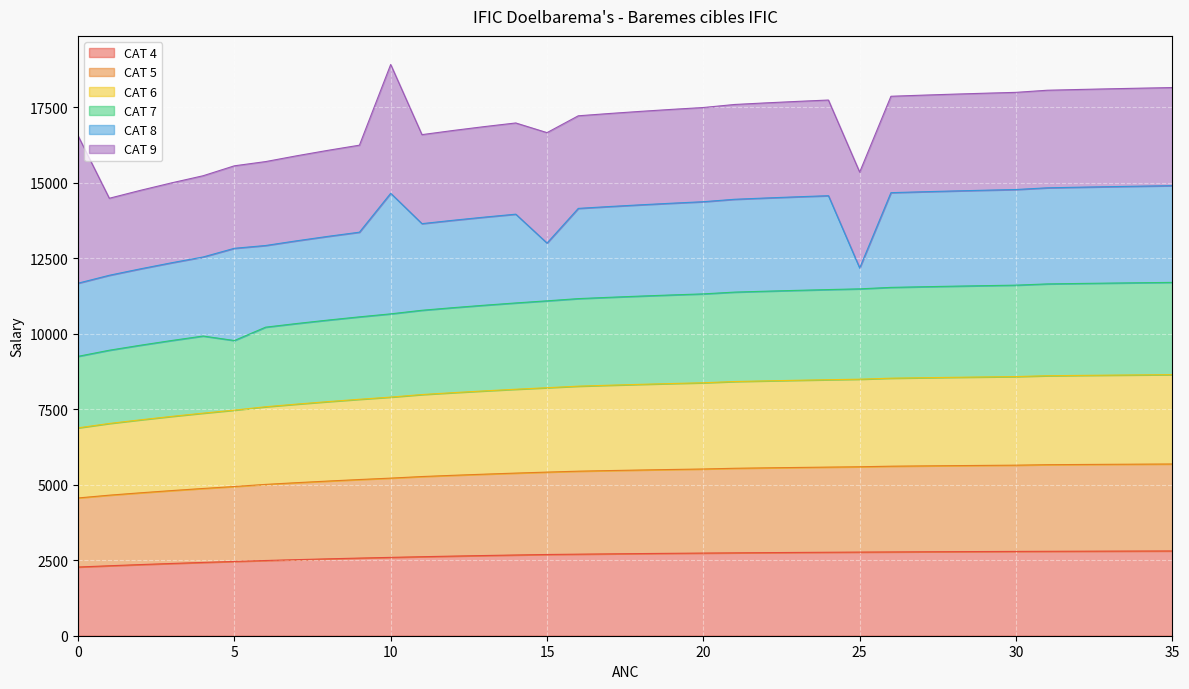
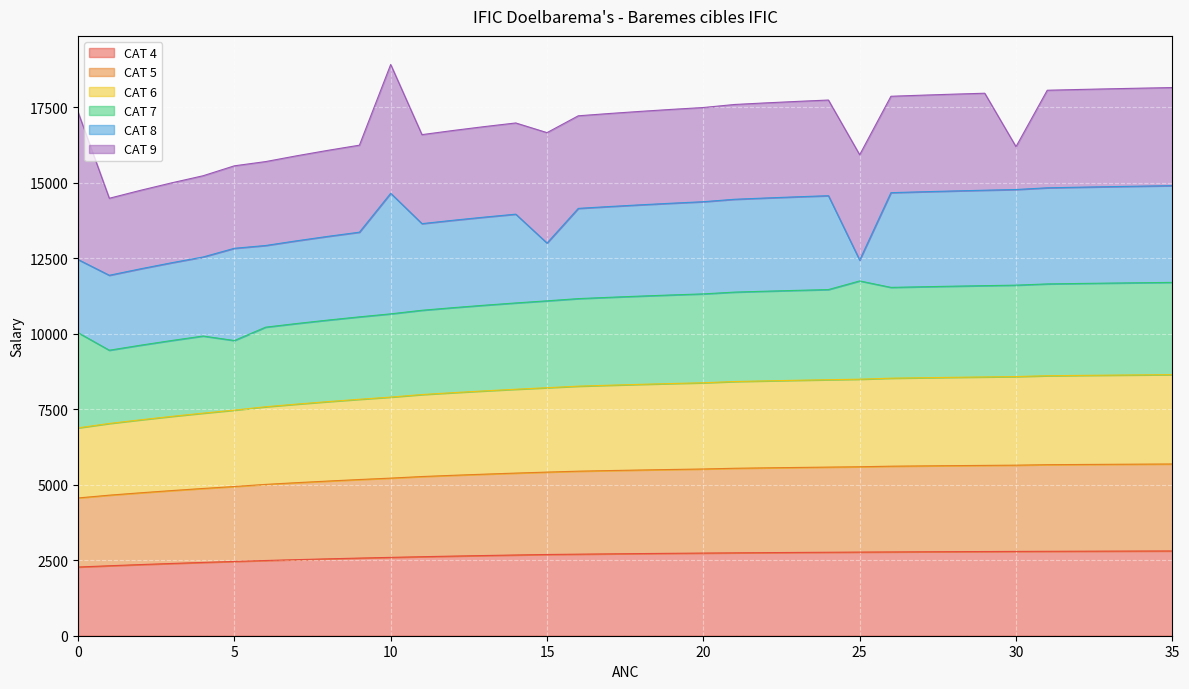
  {
    "CAT 7": {
-     "0": 2400,
+     "0": 3200,
      "5": 2300,
      "10": 2800,
      "15": 2900,
      "20": 2900,
-     "25": 3000,
+     "25": 3300,
      "30": 3000,
      "35": 3100
    },
    "CAT 8": {
      "0": 2400,
      "5": 3100,
      "10": 4000,
      "15": 1900,
      "20": 3100,
      "25": 700,
      "30": 3200,
      "35": 3200
    },
    "CAT 9": {
      "0": 4900,
      "5": 2700,
      "10": 4300,
      "15": 3700,
      "20": 3100,
-     "25": 3200,
-     "30": 3200,
+     "25": 3500,
+     "30": 1400,
      "35": 3200
    }
  }
